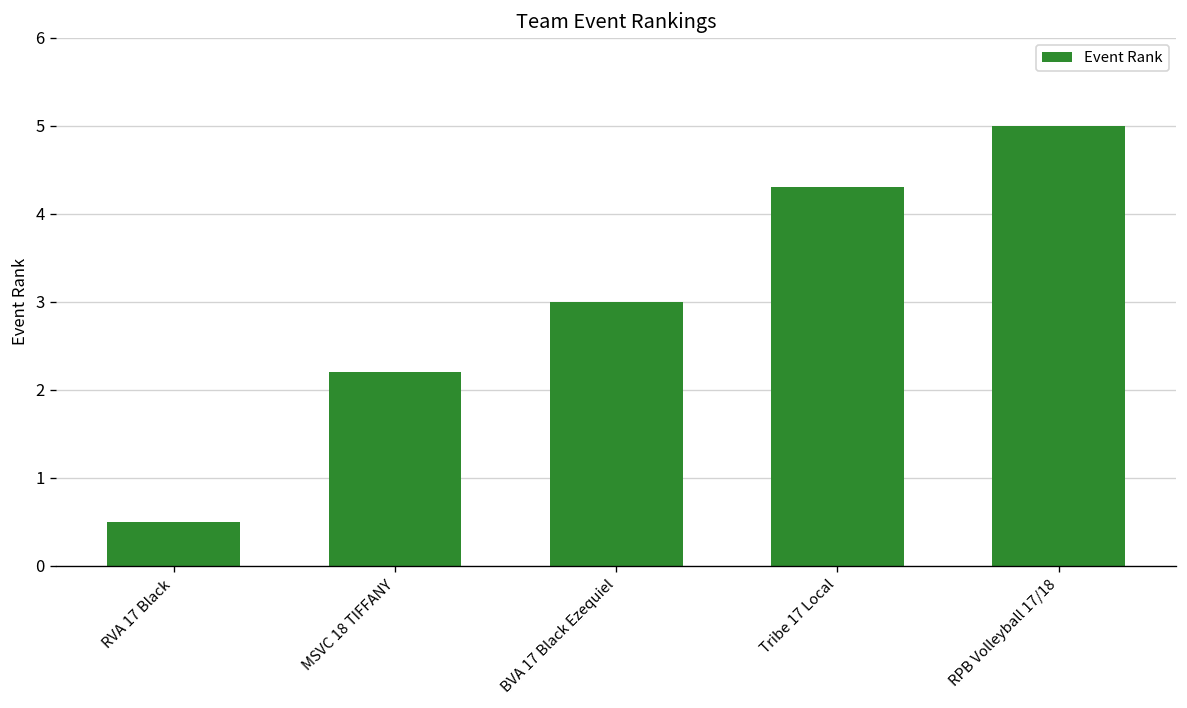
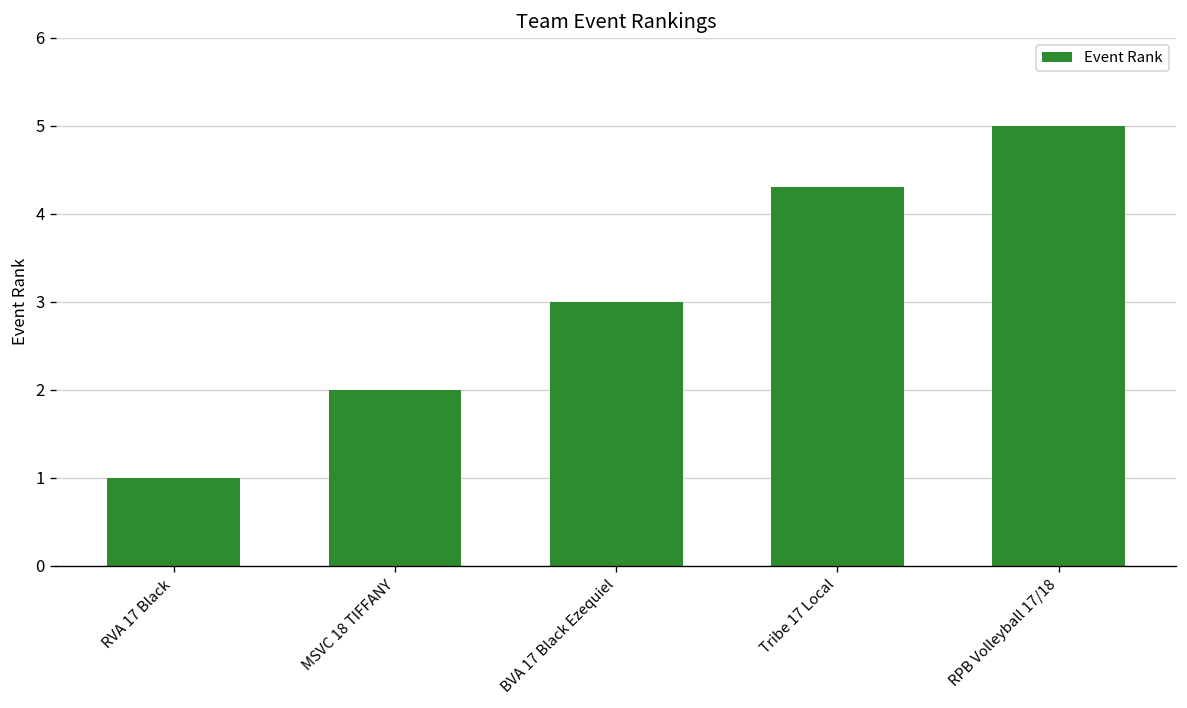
  {
-   "RVA 17 Black": 0.5,
-   "MSVC 18 TIFFANY": 2.2,
+   "RVA 17 Black": 1.0,
+   "MSVC 18 TIFFANY": 2.0,
    "BVA 17 Black Ezequiel": 3.0,
    "Tribe 17 Local": 4.3,
    "RPB Volleyball 17/18": 5.0
  }
